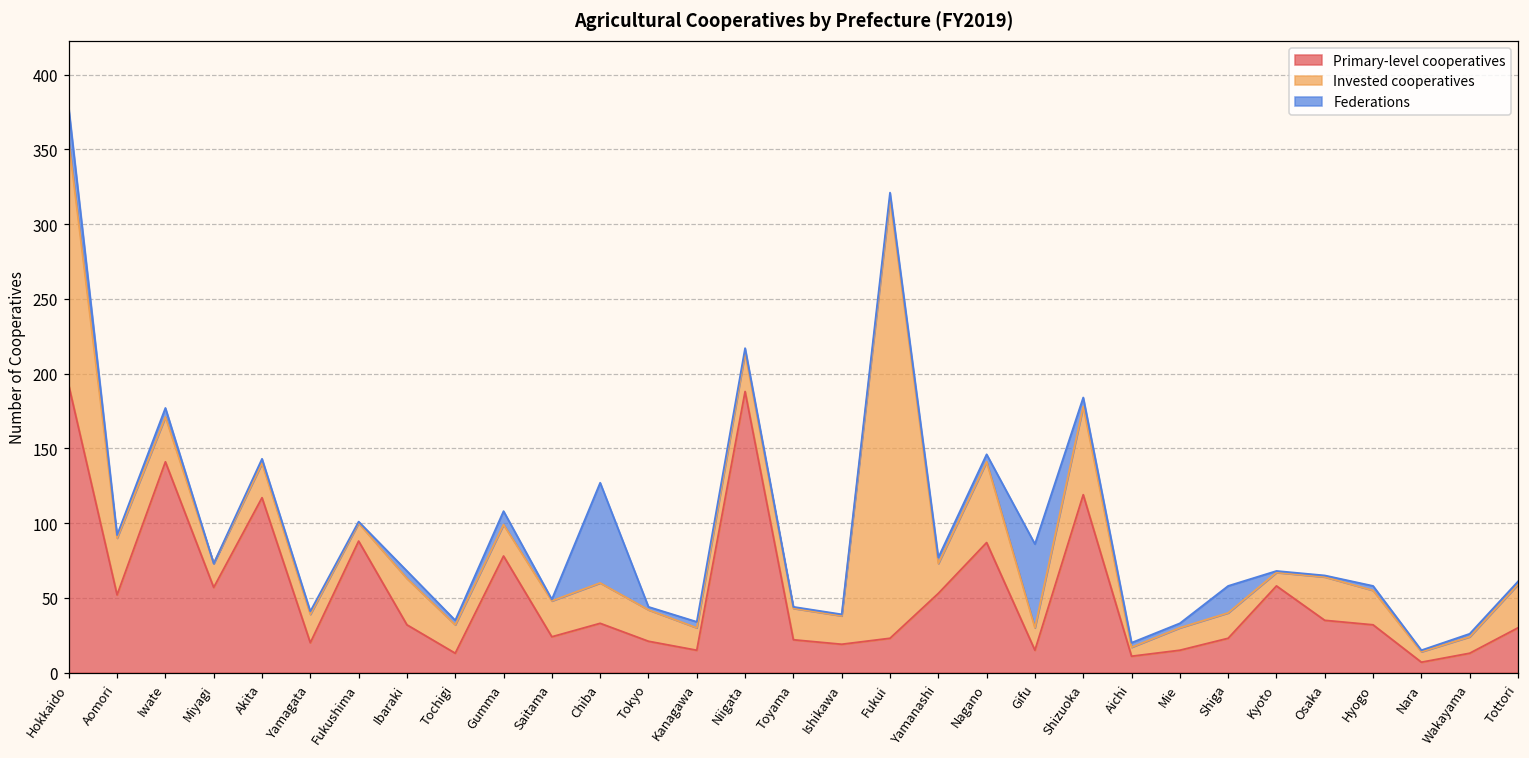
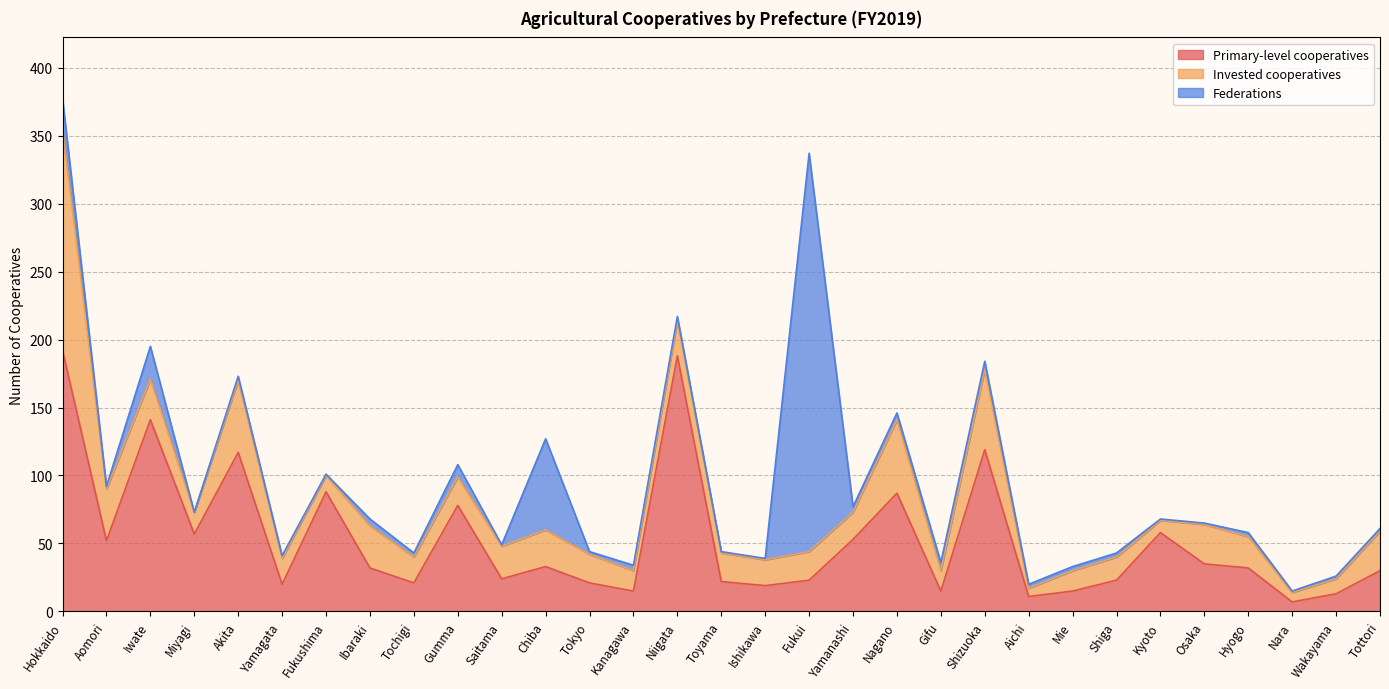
  {
    "Primary-level cooperatives": {
      "Hokkaido": 192,
      "Aomori": 52,
      "Iwate": 141,
      "Miyagi": 57,
      "Akita": 117,
      "Yamagata": 20,
      "Fukushima": 88,
      "Ibaraki": 32,
-     "Tochigi": 13,
+     "Tochigi": 21,
      "Gumma": 78,
      "Saitama": 24,
      "Chiba": 33,
      "Tokyo": 21,
      "Kanagawa": 15,
      "Niigata": 188,
      "Toyama": 22,
      "Ishikawa": 19,
      "Fukui": 23,
      "Yamanashi": 53,
      "Nagano": 87,
      "Gifu": 15,
      "Shizuoka": 119,
      "Aichi": 11,
      "Mie": 15,
      "Shiga": 23,
      "Kyoto": 58,
      "Osaka": 35,
      "Hyogo": 32,
      "Nara": 7,
      "Wakayama": 13,
      "Tottori": 30
    },
    "Invested cooperatives": {
      "Hokkaido": 163,
      "Aomori": 38,
      "Iwate": 30,
-     "Akita": 23,
+     "Akita": 53,
      "Yamagata": 19,
      "Ibaraki": 31,
      "Tochigi": 19,
      "Gumma": 21,
      "Chiba": 27,
      "Tokyo": 21,
      "Kanagawa": 15,
      "Niigata": 26,
-     "Fukui": 294,
+     "Fukui": 21,
      "Yamanashi": 20,
      "Nagano": 54,
      "Gifu": 15,
      "Shizuoka": 59,
      "Aichi": 6,
      "Mie": 15,
      "Shiga": 17,
      "Hyogo": 23,
      "Wakayama": 11,
      "Tottori": 29
    },
    "Federations": {
      "Hokkaido": 22,
      "Aomori": 2,
-     "Iwate": 6,
+     "Iwate": 24,
      "Akita": 3,
      "Yamagata": 2,
      "Ibaraki": 5,
      "Tochigi": 3,
      "Gumma": 9,
      "Chiba": 67,
      "Tokyo": 2,
      "Kanagawa": 4,
      "Niigata": 3,
-     "Fukui": 4,
+     "Fukui": 293,
      "Yamanashi": 4,
      "Nagano": 5,
-     "Gifu": 56,
+     "Gifu": 6,
      "Shizuoka": 6,
      "Aichi": 3,
      "Mie": 3,
-     "Shiga": 18,
+     "Shiga": 3,
      "Hyogo": 3,
      "Wakayama": 2,
      "Tottori": 2
    }
  }
